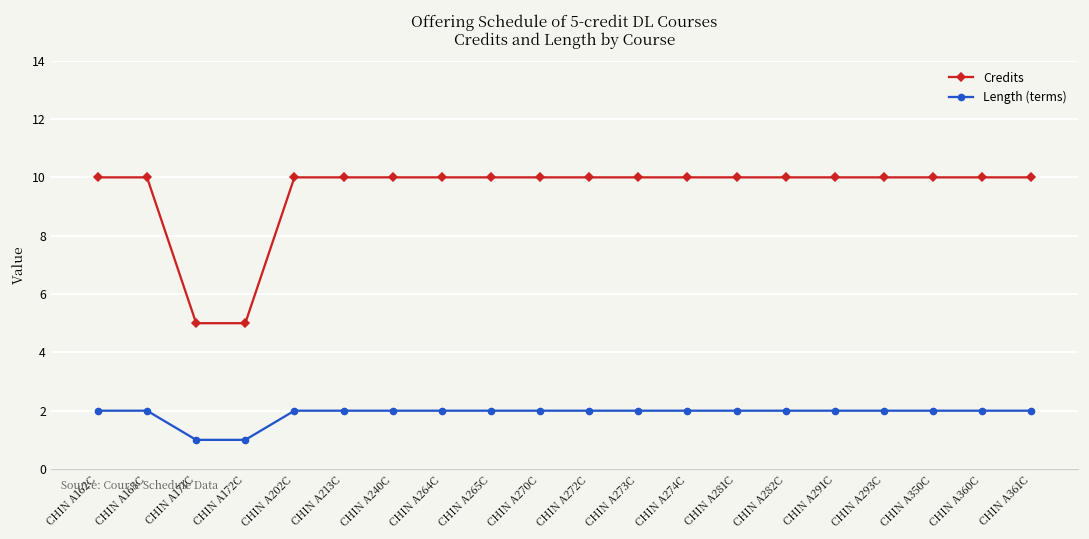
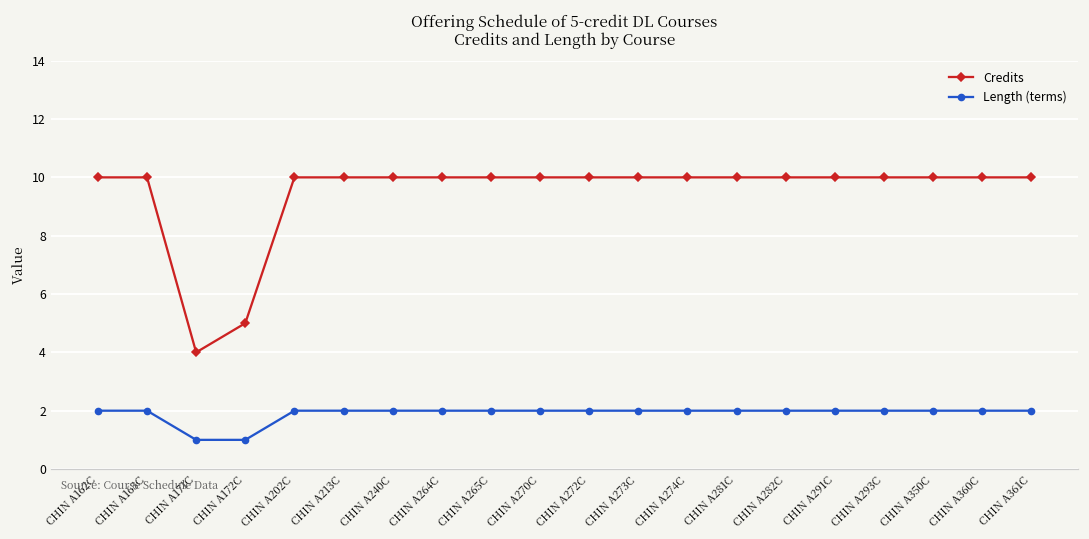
  {
    "Credits": {
      "CHIN A162C": 10,
      "CHIN A163C": 10,
-     "CHIN A171C": 5,
+     "CHIN A171C": 4,
      "CHIN A172C": 5,
      "CHIN A202C": 10,
      "CHIN A213C": 10,
      "CHIN A240C": 10,
      "CHIN A264C": 10,
      "CHIN A265C": 10,
      "CHIN A270C": 10,
      "CHIN A272C": 10,
      "CHIN A273C": 10,
      "CHIN A274C": 10,
      "CHIN A281C": 10,
      "CHIN A282C": 10,
      "CHIN A291C": 10,
      "CHIN A293C": 10,
      "CHIN A350C": 10,
      "CHIN A360C": 10,
      "CHIN A361C": 10
    },
    "Length (terms)": {
      "CHIN A162C": 2,
      "CHIN A163C": 2,
      "CHIN A171C": 1,
      "CHIN A172C": 1,
      "CHIN A202C": 2,
      "CHIN A213C": 2,
      "CHIN A240C": 2,
      "CHIN A264C": 2,
      "CHIN A265C": 2,
      "CHIN A270C": 2,
      "CHIN A272C": 2,
      "CHIN A273C": 2,
      "CHIN A274C": 2,
      "CHIN A281C": 2,
      "CHIN A282C": 2,
      "CHIN A291C": 2,
      "CHIN A293C": 2,
      "CHIN A350C": 2,
      "CHIN A360C": 2,
      "CHIN A361C": 2
    }
  }
